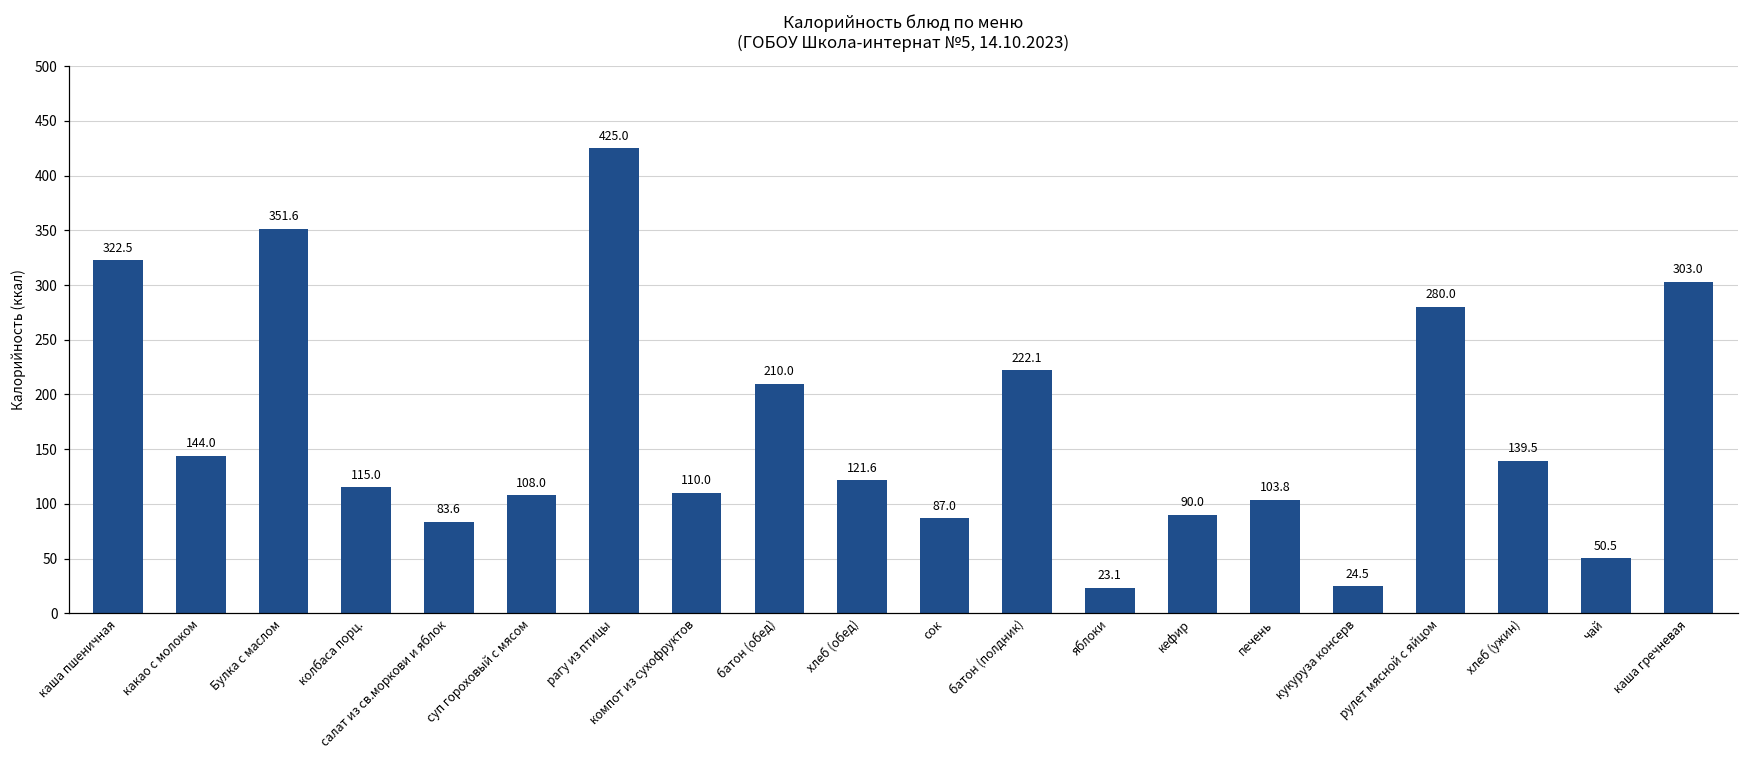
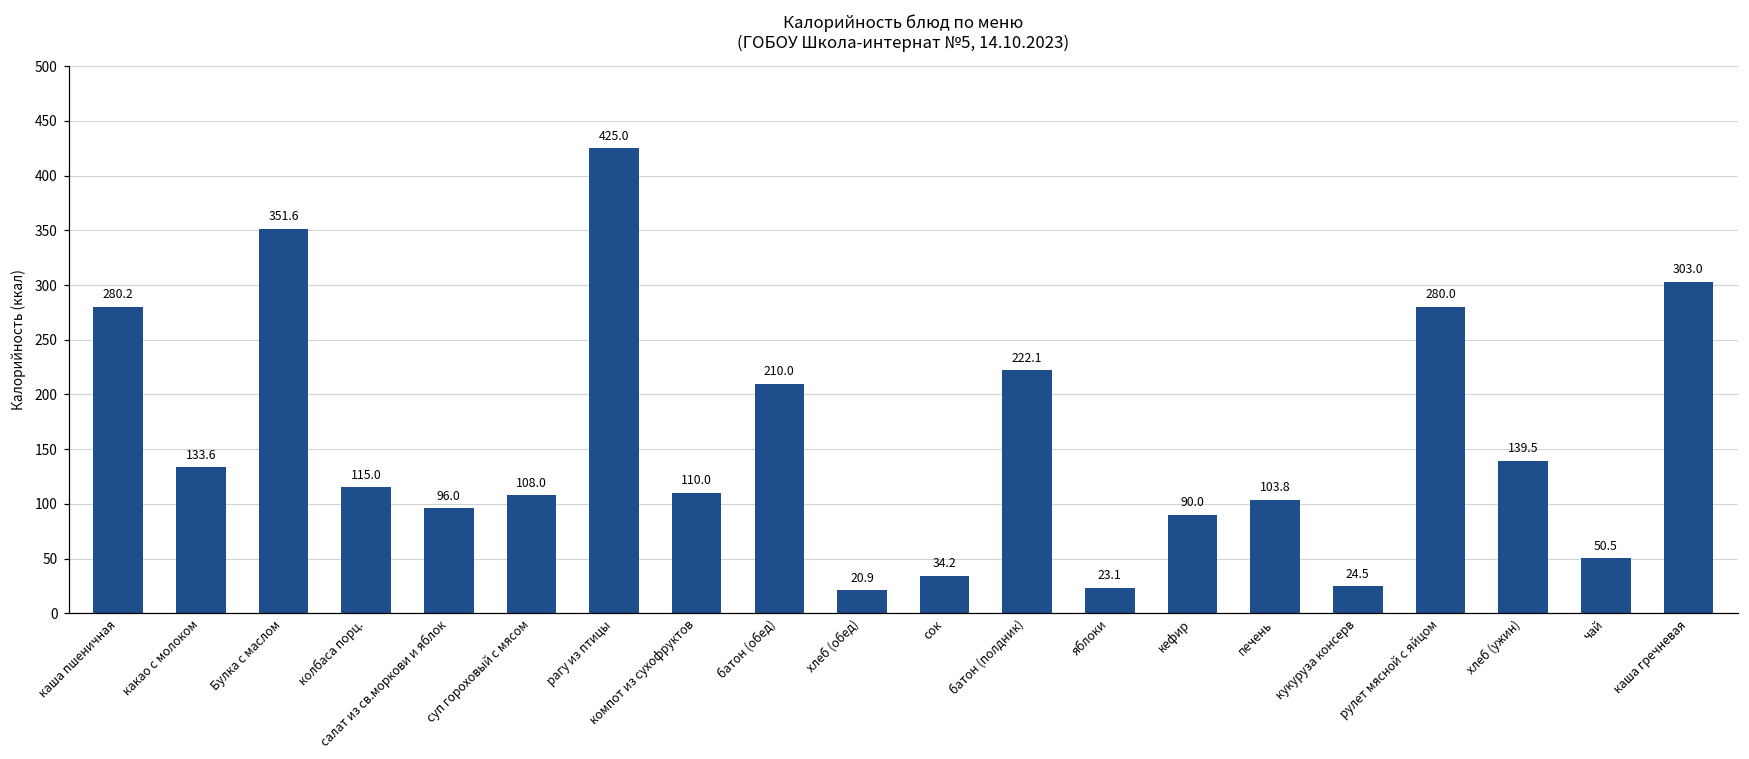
  {
-   "каша пшеничная": 322.5,
-   "какао с молоком": 144.0,
+   "каша пшеничная": 280.2,
+   "какао с молоком": 133.6,
    "Булка с маслом": 351.6,
    "колбаса порц.": 115.0,
-   "салат из св.моркови и яблок": 83.6,
+   "салат из св.моркови и яблок": 96.0,
    "суп гороховый с мясом": 108.0,
    "рагу из птицы": 425.0,
    "компот из сухофруктов": 110.0,
    "батон (обед)": 210.0,
-   "хлеб (обед)": 121.6,
-   "сок": 87.0,
+   "хлеб (обед)": 20.9,
+   "сок": 34.2,
    "батон (полдник)": 222.1,
    "яблоки": 23.1,
    "кефир": 90.0,
    "печень": 103.8,
    "кукуруза консерв": 24.5,
    "рулет мясной с яйцом": 280.0,
    "хлеб (ужин)": 139.5,
    "чай": 50.5,
    "каша гречневая": 303.0
  }
